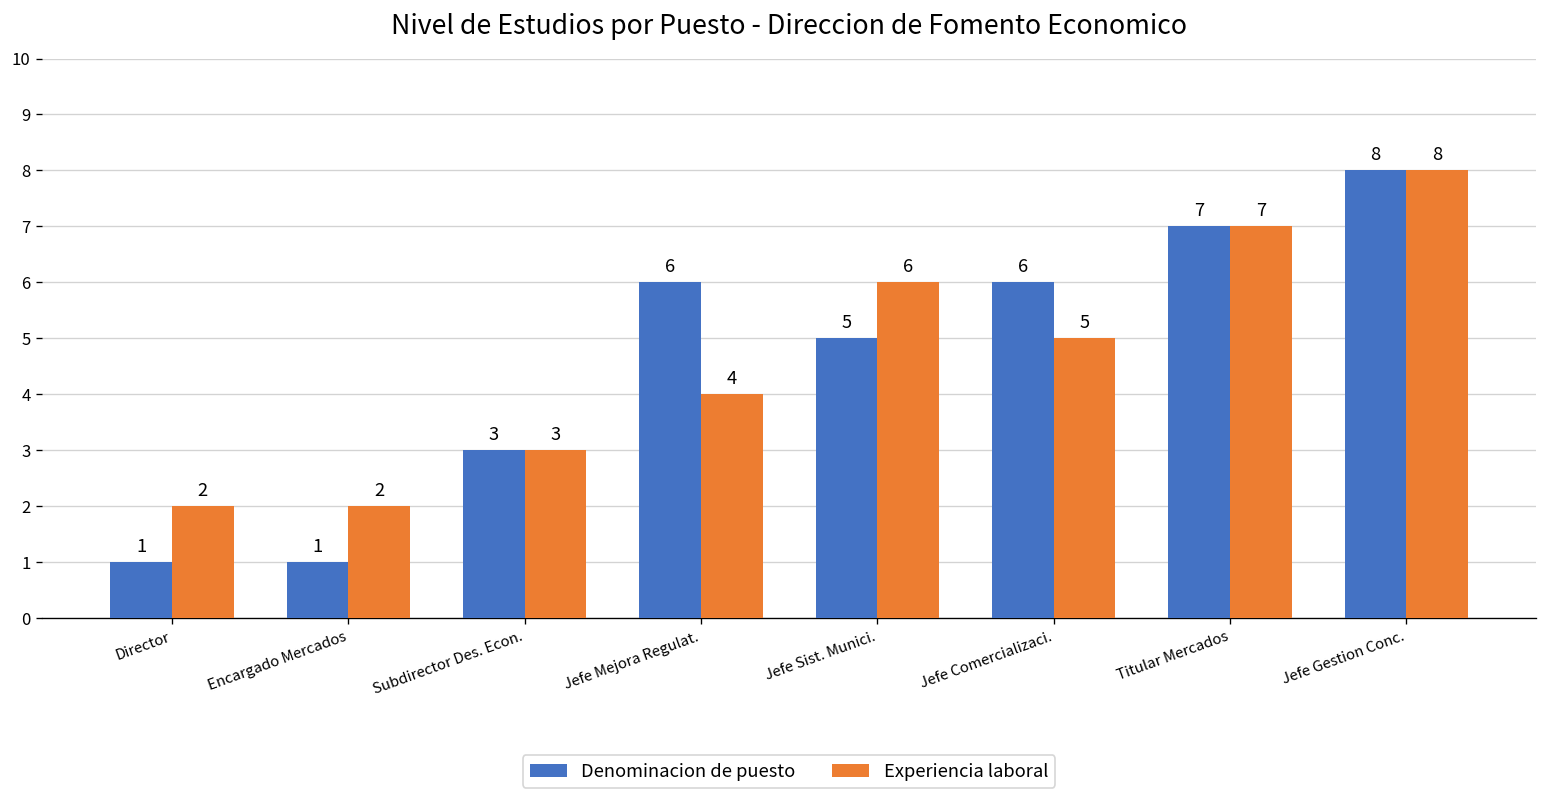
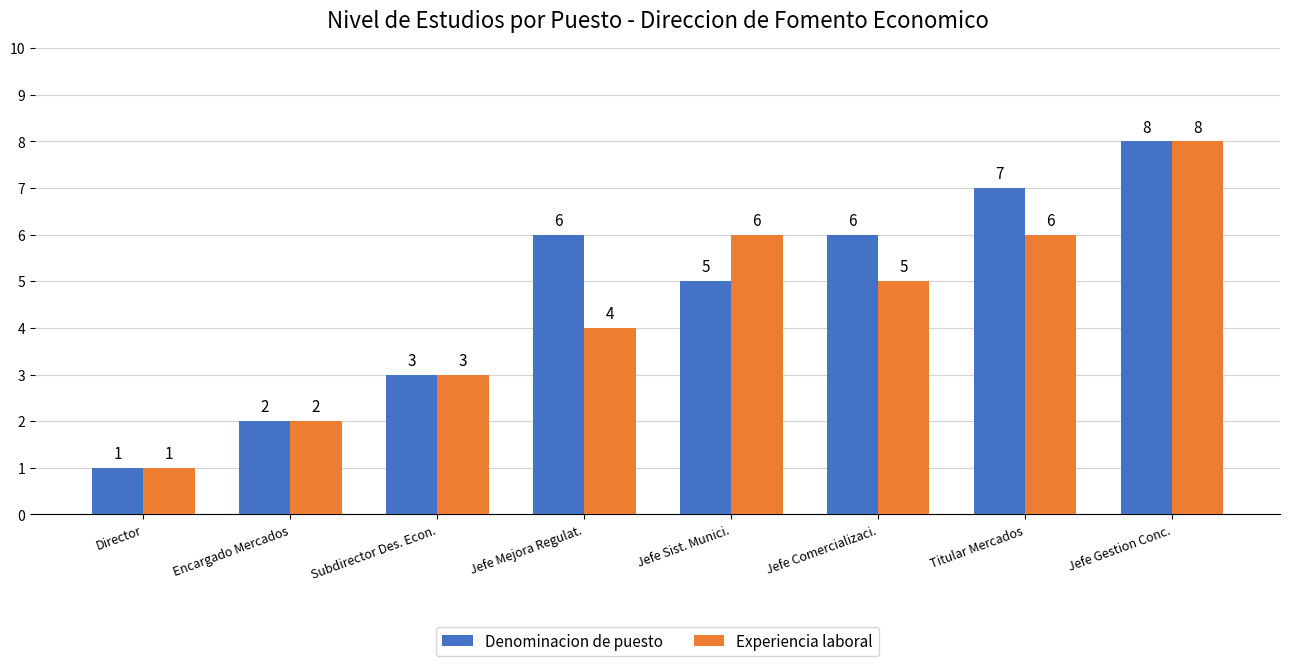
  {
    "Denominacion de puesto": {
      "Director": 1,
-     "Encargado Mercados": 1,
+     "Encargado Mercados": 2,
      "Subdirector Des. Econ.": 3,
      "Jefe Mejora Regulat.": 6,
      "Jefe Sist. Munici.": 5,
      "Jefe Comercializaci.": 6,
      "Titular Mercados": 7,
      "Jefe Gestion Conc.": 8
    },
    "Experiencia laboral": {
-     "Director": 2,
+     "Director": 1,
      "Encargado Mercados": 2,
      "Subdirector Des. Econ.": 3,
      "Jefe Mejora Regulat.": 4,
      "Jefe Sist. Munici.": 6,
      "Jefe Comercializaci.": 5,
-     "Titular Mercados": 7,
+     "Titular Mercados": 6,
      "Jefe Gestion Conc.": 8
    }
  }
